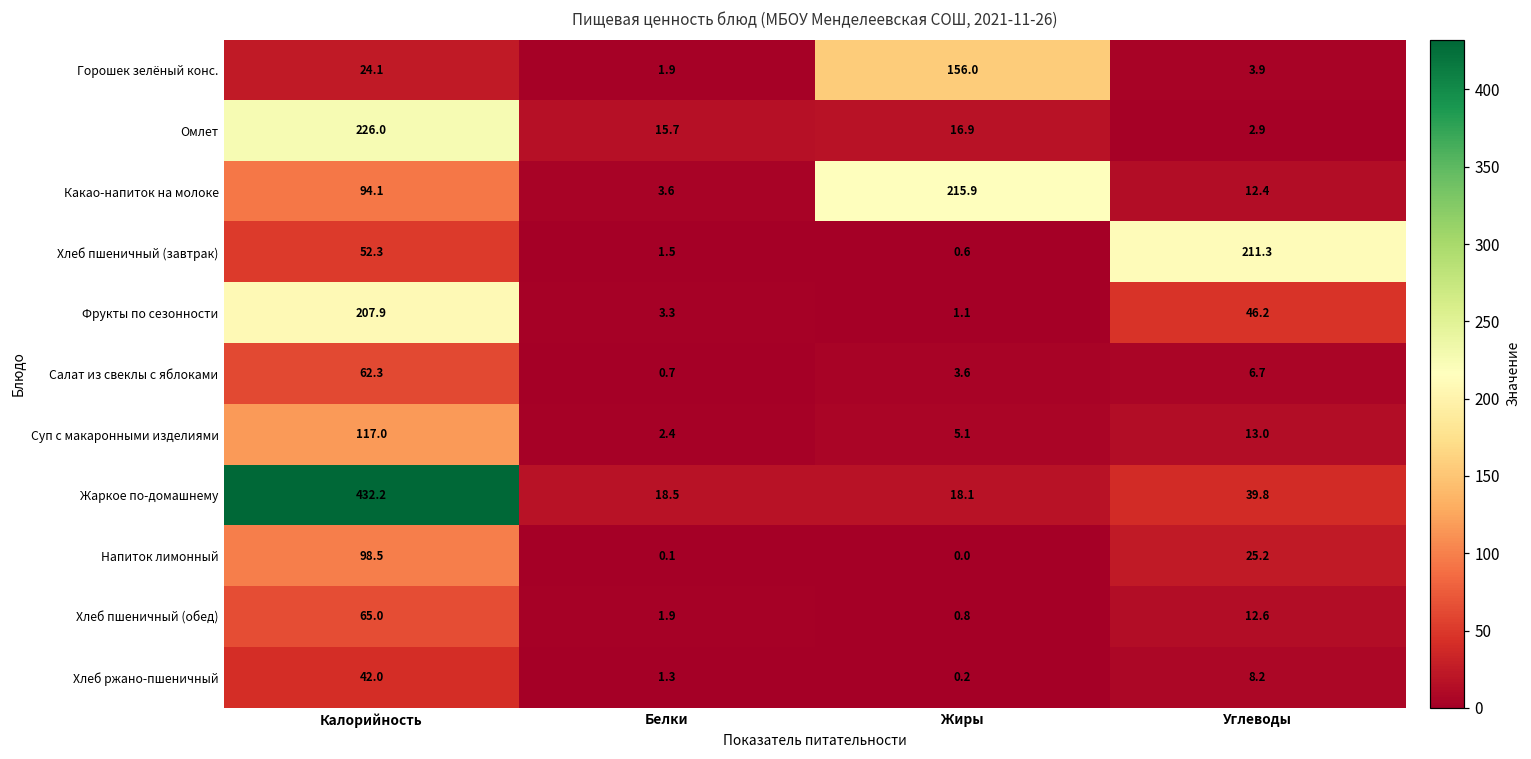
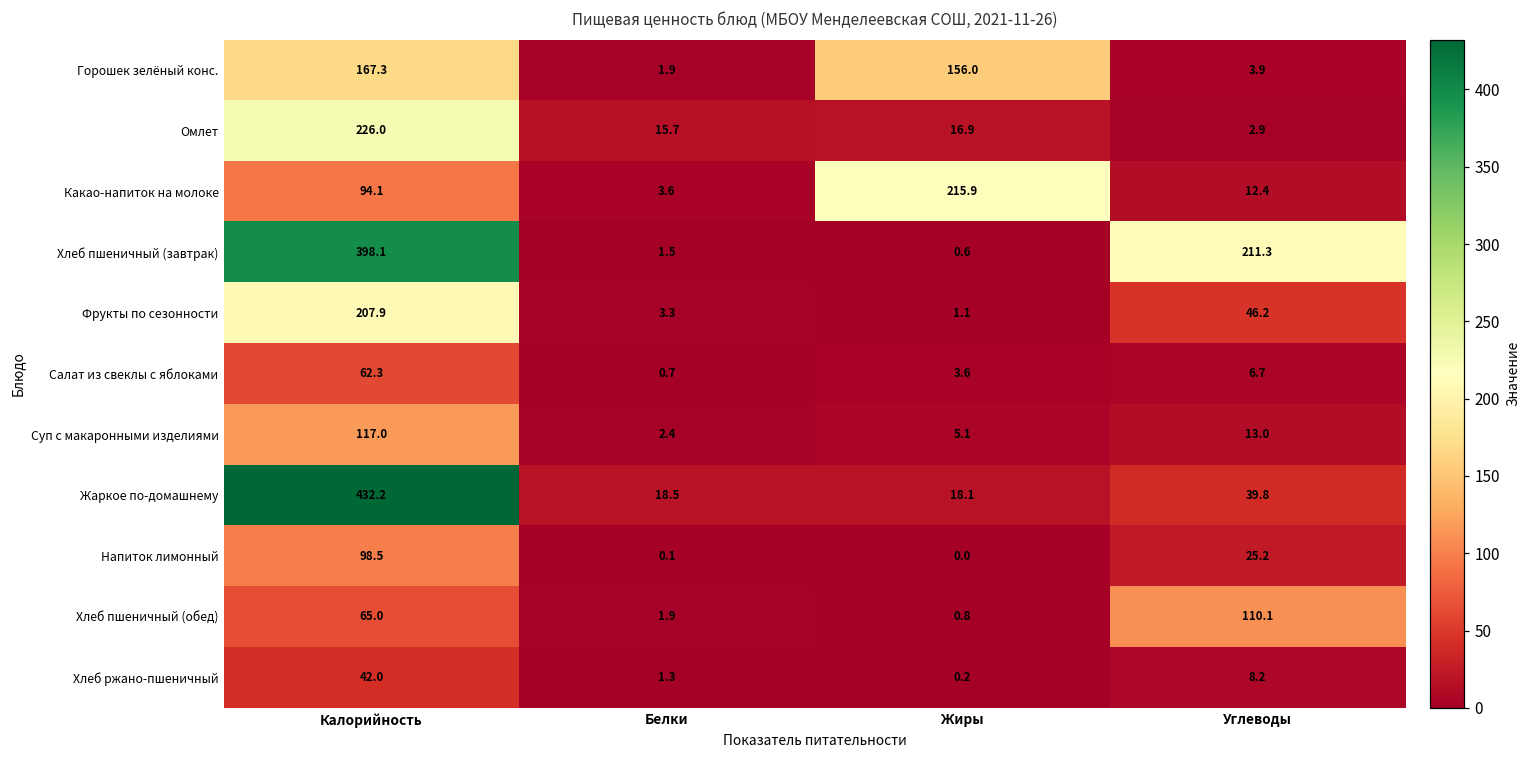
  {
    "Горошек зелёный конс.": {
-     "Калорийность": 24.1,
+     "Калорийность": 167.3,
      "Белки": 1.9,
      "Жиры": 156.0,
      "Углеводы": 3.9
    },
    "Омлет": {
      "Калорийность": 226.0,
      "Белки": 15.7,
      "Жиры": 16.9,
      "Углеводы": 2.9
    },
    "Какао-напиток на молоке": {
      "Калорийность": 94.1,
      "Белки": 3.6,
      "Жиры": 215.9,
      "Углеводы": 12.4
    },
    "Хлеб пшеничный (завтрак)": {
-     "Калорийность": 52.3,
+     "Калорийность": 398.1,
      "Белки": 1.5,
      "Жиры": 0.6,
      "Углеводы": 211.3
    },
    "Фрукты по сезонности": {
      "Калорийность": 207.9,
      "Белки": 3.3,
      "Жиры": 1.1,
      "Углеводы": 46.2
    },
    "Салат из свеклы с яблоками": {
      "Калорийность": 62.3,
      "Белки": 0.7,
      "Жиры": 3.6,
      "Углеводы": 6.7
    },
    "Суп с макаронными изделиями": {
      "Калорийность": 117.0,
      "Белки": 2.4,
      "Жиры": 5.1,
      "Углеводы": 13.0
    },
    "Жаркое по-домашнему": {
      "Калорийность": 432.2,
      "Белки": 18.5,
      "Жиры": 18.1,
      "Углеводы": 39.8
    },
    "Напиток лимонный": {
      "Калорийность": 98.5,
      "Белки": 0.1,
      "Жиры": 0.0,
      "Углеводы": 25.2
    },
    "Хлеб пшеничный (обед)": {
      "Калорийность": 65.0,
      "Белки": 1.9,
      "Жиры": 0.8,
-     "Углеводы": 12.6
+     "Углеводы": 110.1
    },
    "Хлеб ржано-пшеничный": {
      "Калорийность": 42.0,
      "Белки": 1.3,
      "Жиры": 0.2,
      "Углеводы": 8.2
    }
  }
